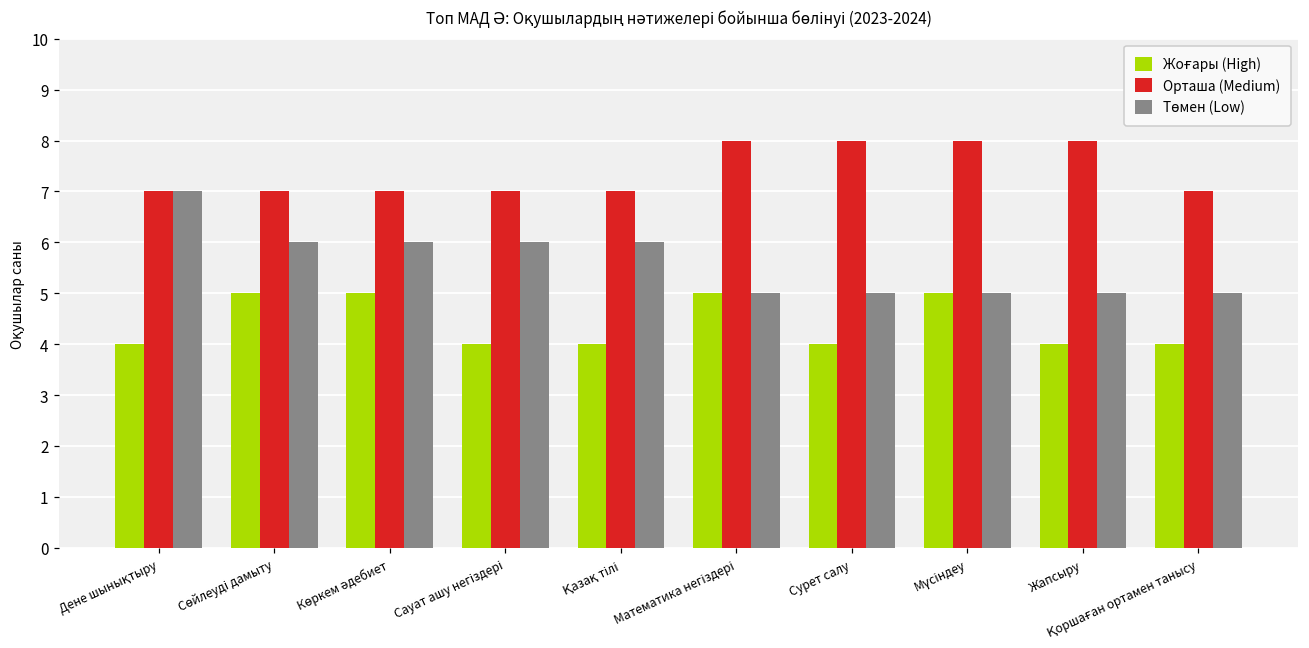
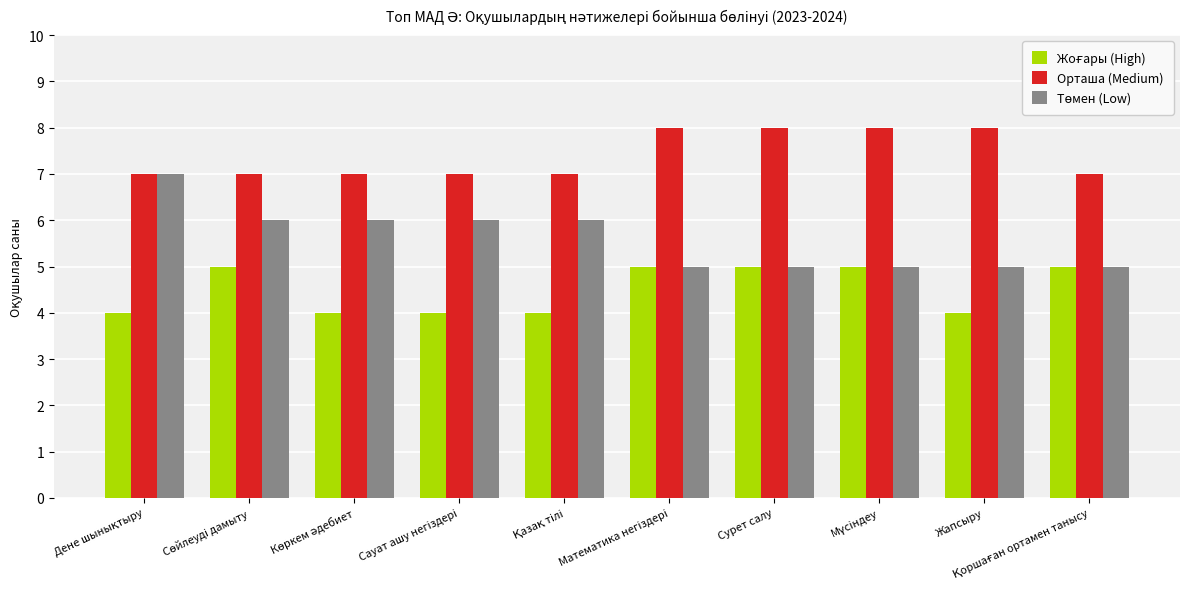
  {
    "Жоғары (High)": {
      "Дене шынықтыру": 4,
      "Сөйлеуді дамыту": 5,
-     "Көркем әдебиет": 5,
+     "Көркем әдебиет": 4,
      "Сауат ашу негіздері": 4,
      "Қазақ тілі": 4,
      "Математика негіздері": 5,
-     "Сурет салу": 4,
+     "Сурет салу": 5,
      "Мүсіндеу": 5,
      "Жапсыру": 4,
-     "Қоршаған ортамен танысу": 4
+     "Қоршаған ортамен танысу": 5
    },
    "Орташа (Medium)": {
      "Дене шынықтыру": 7,
      "Сөйлеуді дамыту": 7,
      "Көркем әдебиет": 7,
      "Сауат ашу негіздері": 7,
      "Қазақ тілі": 7,
      "Математика негіздері": 8,
      "Сурет салу": 8,
      "Мүсіндеу": 8,
      "Жапсыру": 8,
      "Қоршаған ортамен танысу": 7
    },
    "Төмен (Low)": {
      "Дене шынықтыру": 7,
      "Сөйлеуді дамыту": 6,
      "Көркем әдебиет": 6,
      "Сауат ашу негіздері": 6,
      "Қазақ тілі": 6,
      "Математика негіздері": 5,
      "Сурет салу": 5,
      "Мүсіндеу": 5,
      "Жапсыру": 5,
      "Қоршаған ортамен танысу": 5
    }
  }
